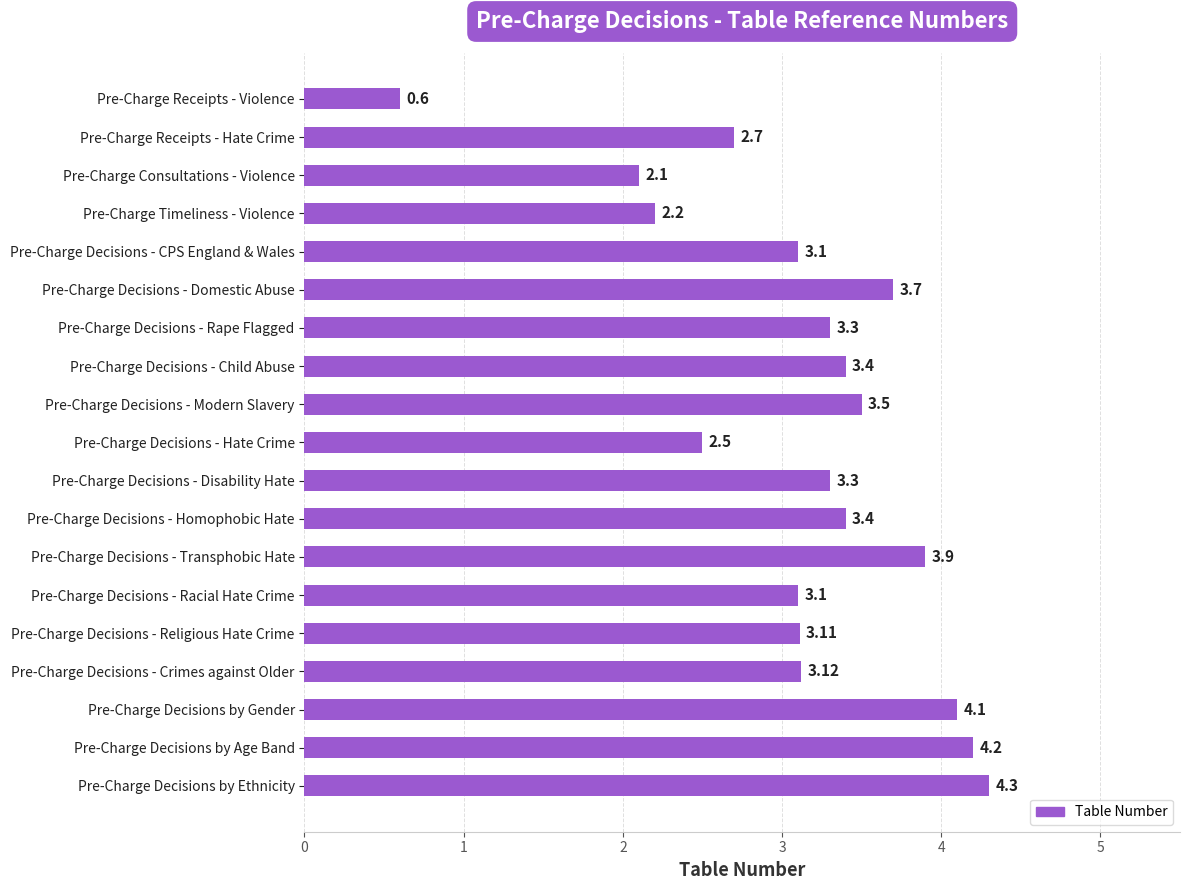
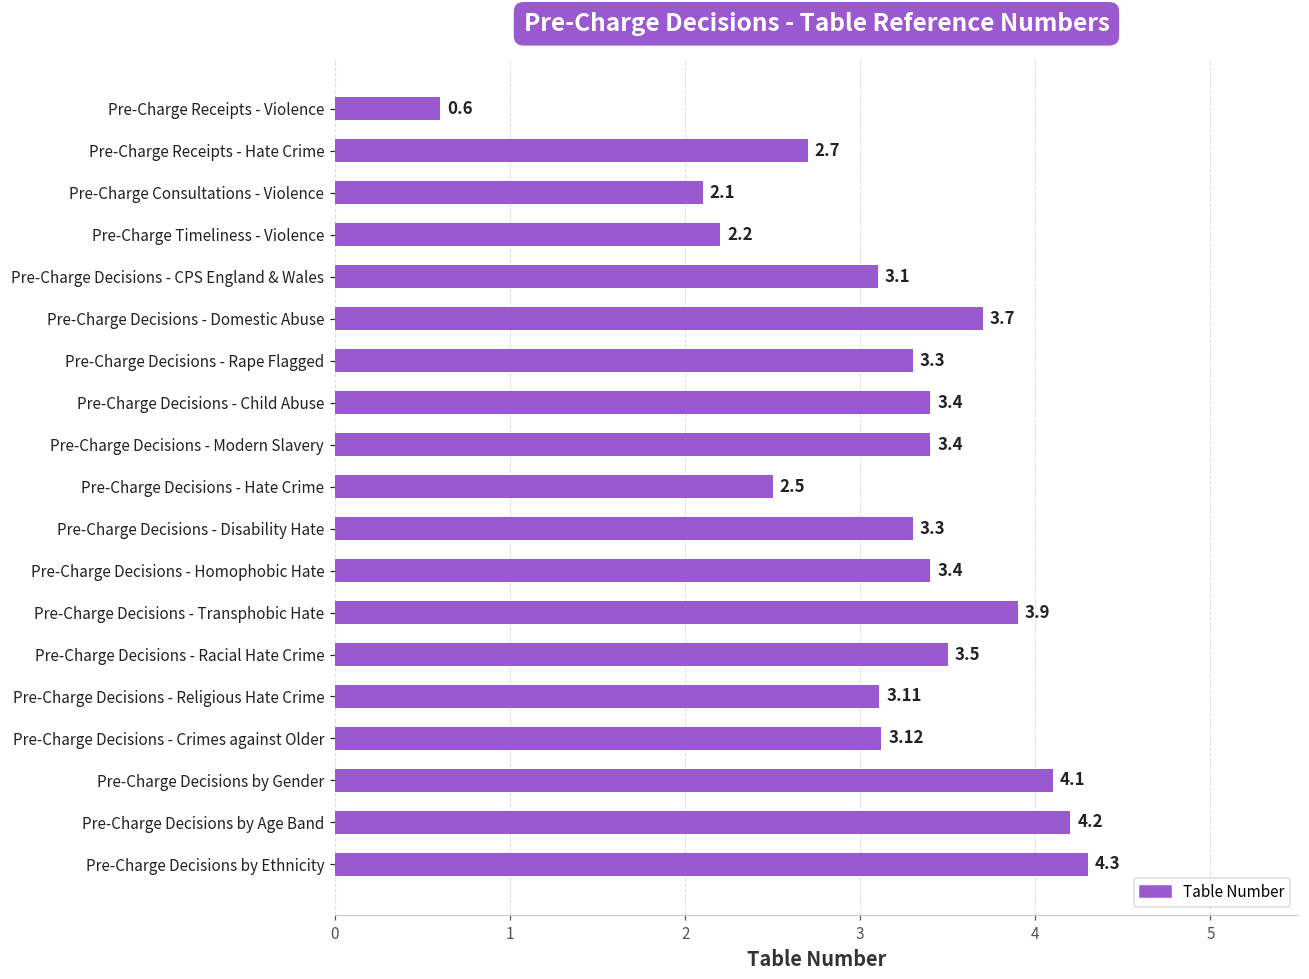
  {
    "Pre-Charge Receipts - Violence": 0.6,
    "Pre-Charge Receipts - Hate Crime": 2.7,
    "Pre-Charge Consultations - Violence": 2.1,
    "Pre-Charge Timeliness - Violence": 2.2,
    "Pre-Charge Decisions - CPS England & Wales": 3.1,
    "Pre-Charge Decisions - Domestic Abuse": 3.7,
    "Pre-Charge Decisions - Rape Flagged": 3.3,
    "Pre-Charge Decisions - Child Abuse": 3.4,
-   "Pre-Charge Decisions - Modern Slavery": 3.5,
+   "Pre-Charge Decisions - Modern Slavery": 3.4,
    "Pre-Charge Decisions - Hate Crime": 2.5,
    "Pre-Charge Decisions - Disability Hate": 3.3,
    "Pre-Charge Decisions - Homophobic Hate": 3.4,
    "Pre-Charge Decisions - Transphobic Hate": 3.9,
-   "Pre-Charge Decisions - Racial Hate Crime": 3.1,
+   "Pre-Charge Decisions - Racial Hate Crime": 3.5,
    "Pre-Charge Decisions - Religious Hate Crime": 3.11,
    "Pre-Charge Decisions - Crimes against Older": 3.12,
    "Pre-Charge Decisions by Gender": 4.1,
    "Pre-Charge Decisions by Age Band": 4.2,
    "Pre-Charge Decisions by Ethnicity": 4.3
  }
